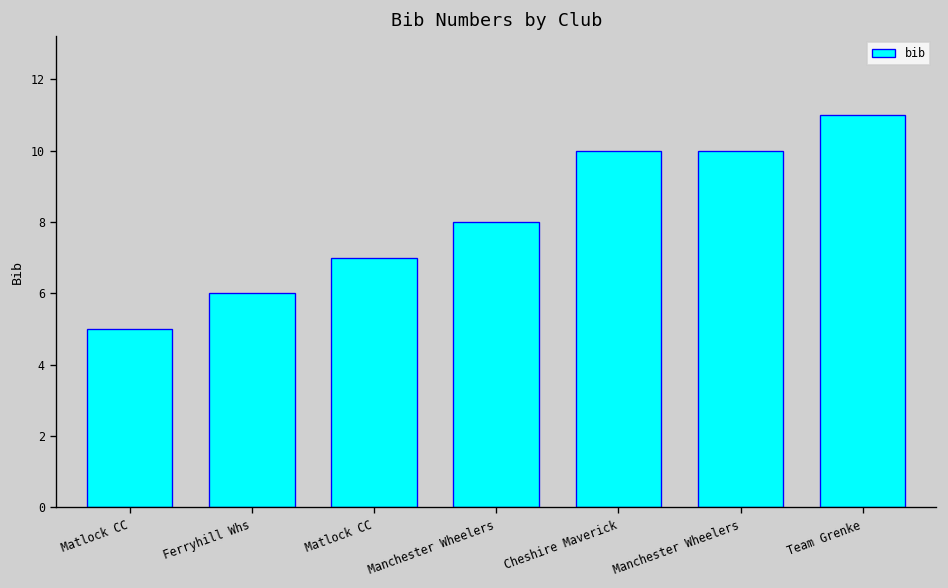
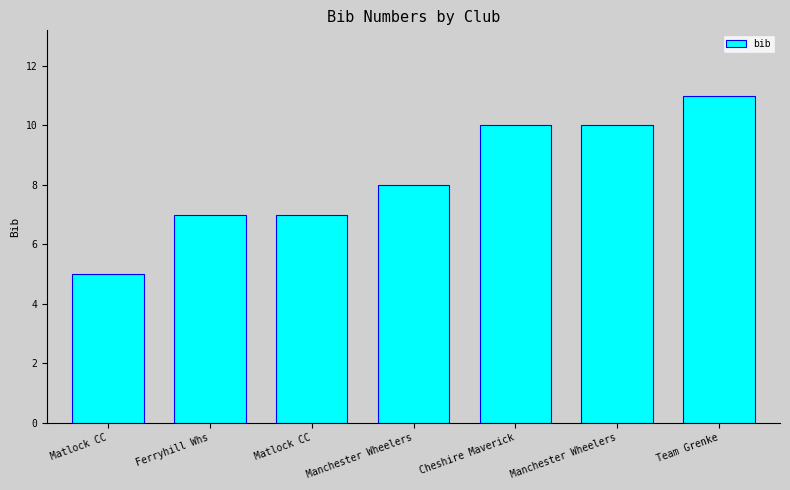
  {
-   "Ferryhill Whs": 6,
+   "Ferryhill Whs": 7,
    "Cheshire Maverick": 10,
    "Team Grenke": 11
  }
